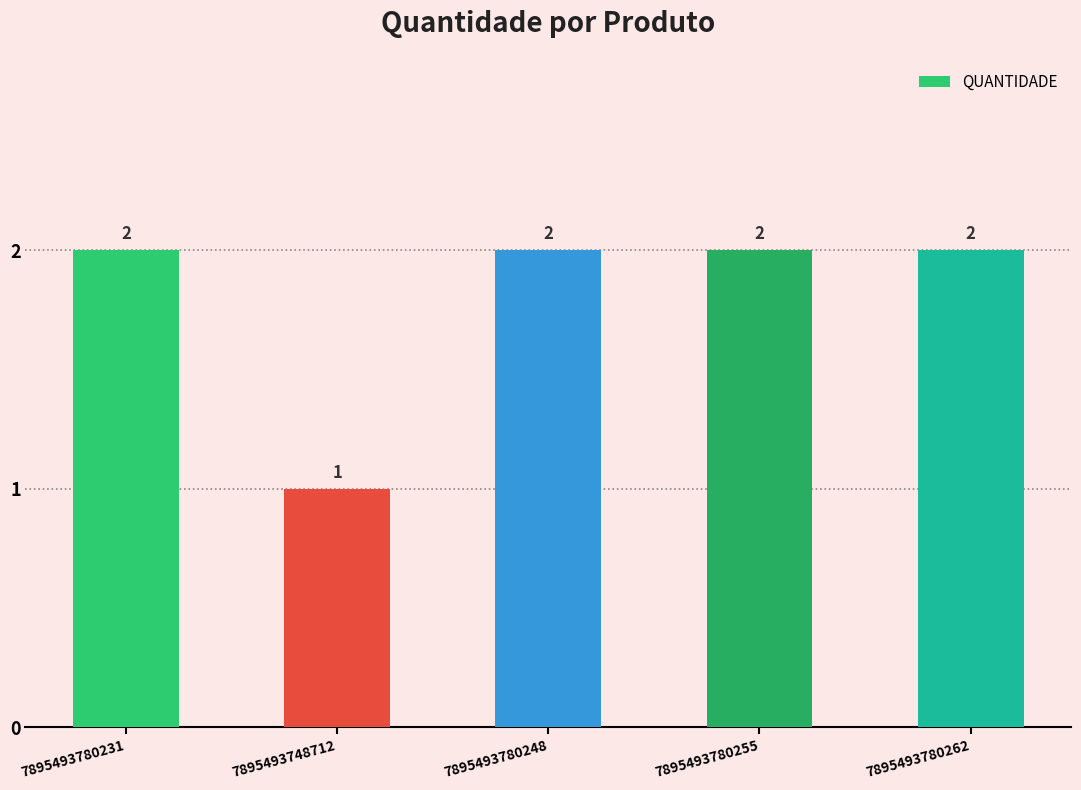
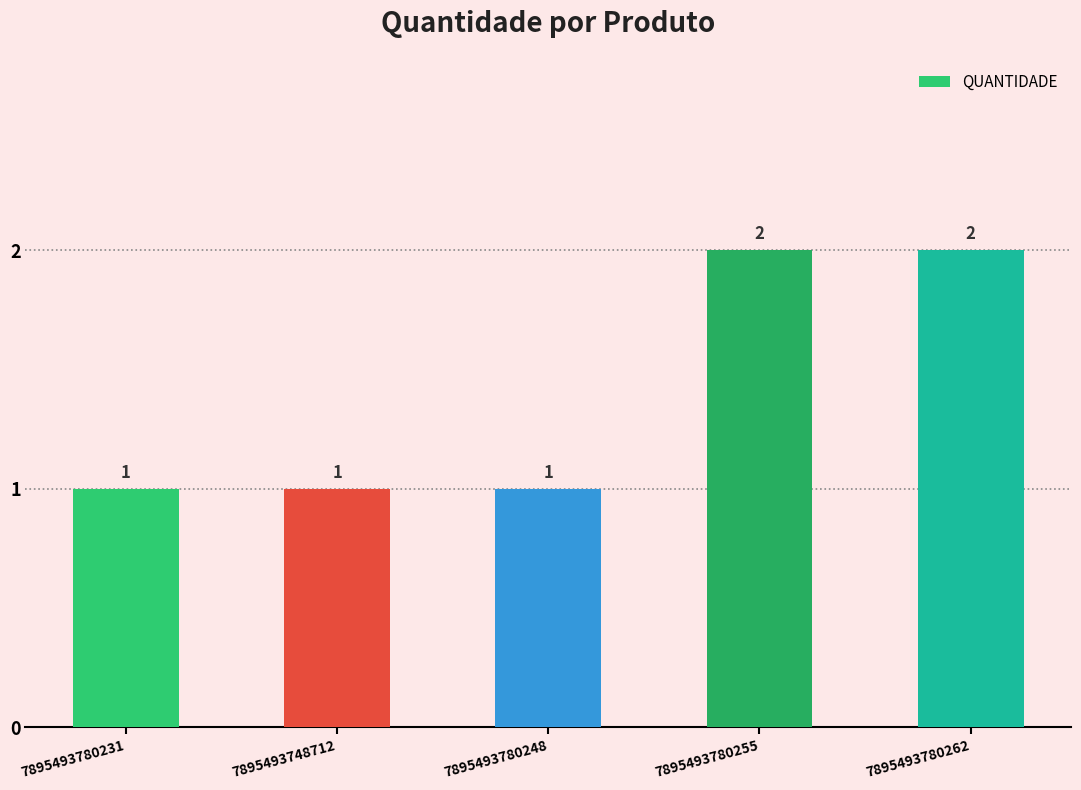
  {
-   "7895493780231": 2,
+   "7895493780231": 1,
    "7895493748712": 1,
-   "7895493780248": 2,
+   "7895493780248": 1,
    "7895493780255": 2,
    "7895493780262": 2
  }
